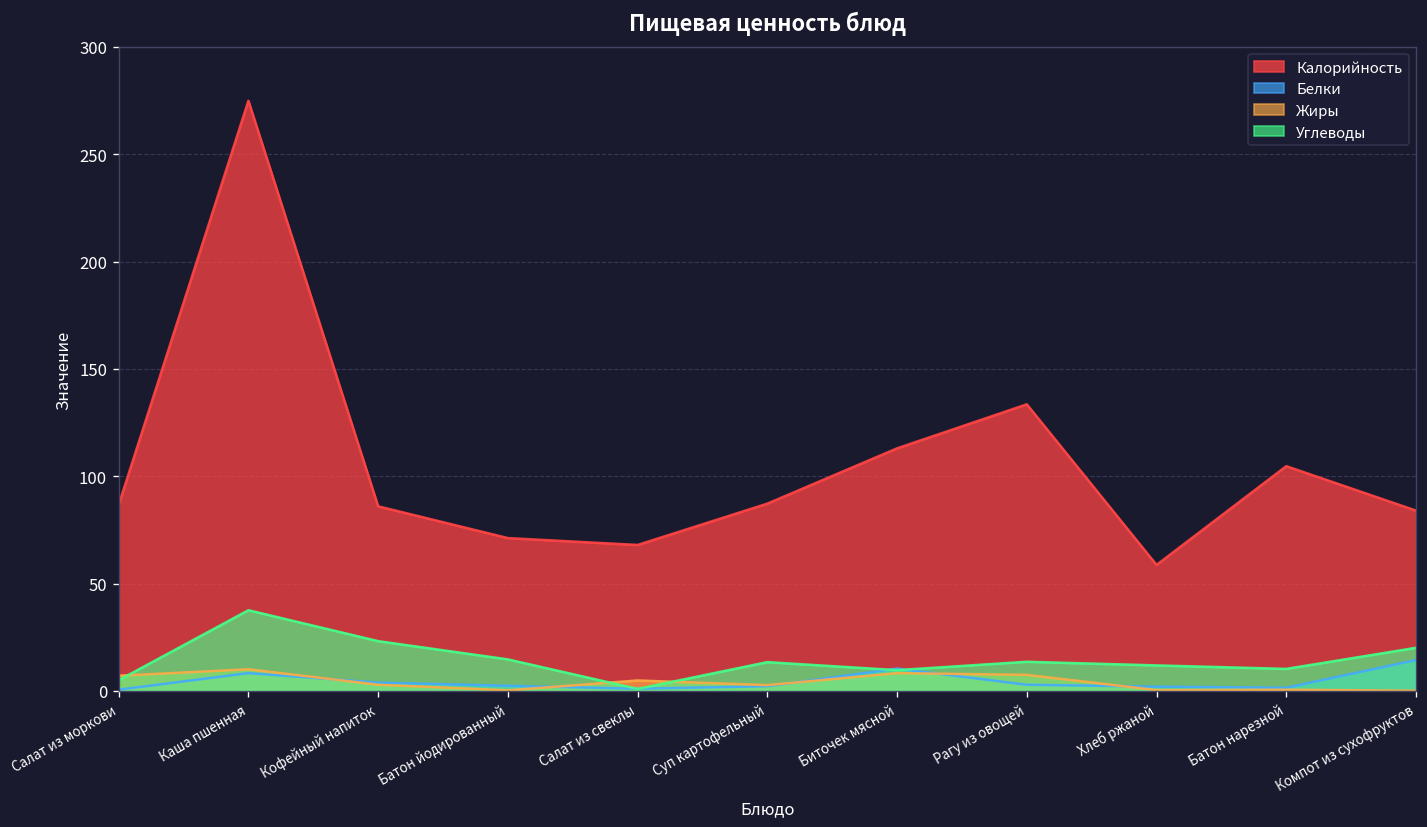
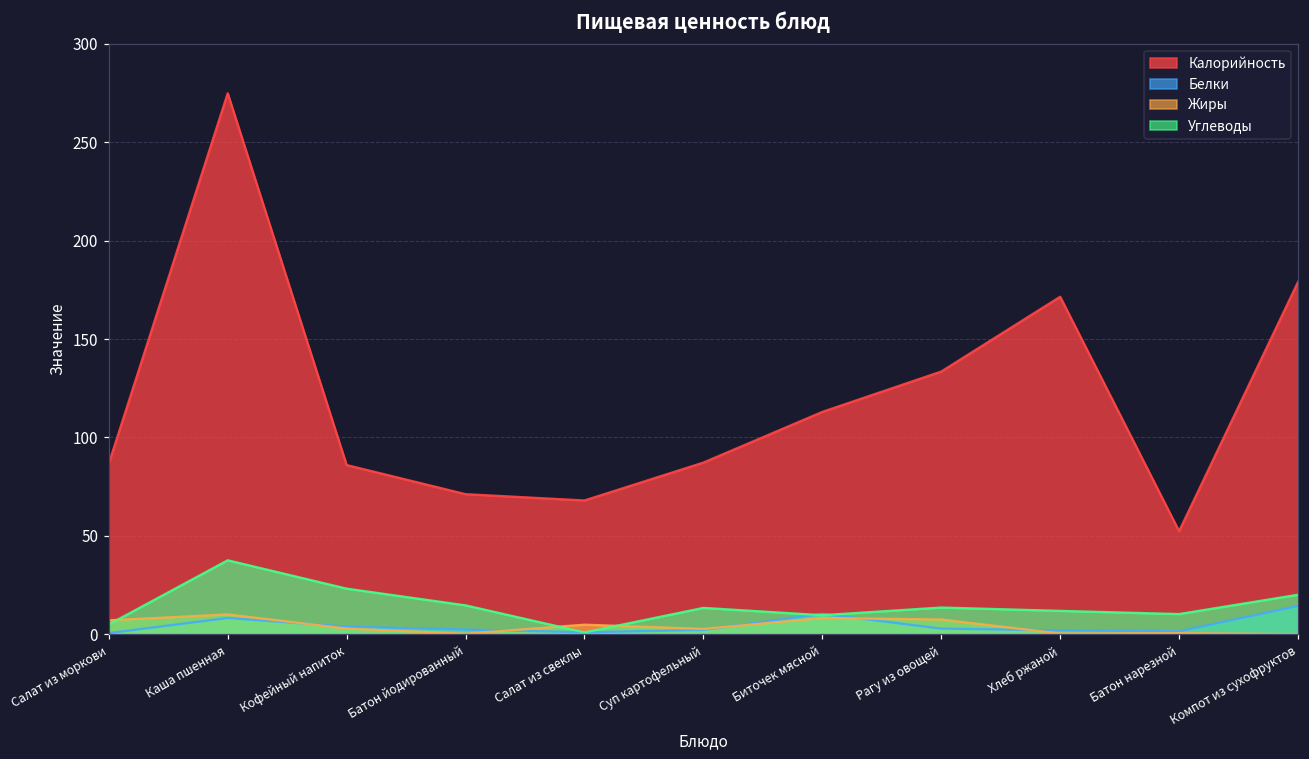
  {
    "Калорийность": {
      "Салат из моркови": 87,
      "Каша пшенная": 275,
      "Кофейный напиток": 86,
      "Батон йодированный": 71,
      "Салат из свеклы": 68,
      "Суп картофельный": 87,
      "Биточек мясной": 113,
      "Рагу из овощей": 134,
-     "Хлеб ржаной": 59,
-     "Батон нарезной": 105,
-     "Компот из сухофруктов": 84
+     "Хлеб ржаной": 172,
+     "Батон нарезной": 52,
+     "Компот из сухофруктов": 179
    },
    "Белки": {
      "Салат из моркови": 1,
      "Каша пшенная": 8,
      "Батон йодированный": 2,
      "Рагу из овощей": 3,
      "Хлеб ржаной": 2,
      "Компот из сухофруктов": 14
    },
    "Жиры": {
      "Салат из моркови": 7,
      "Каша пшенная": 10,
      "Батон йодированный": 0,
      "Салат из свеклы": 5,
      "Рагу из овощей": 8,
      "Хлеб ржаной": 0,
      "Компот из сухофруктов": 0
    },
    "Углеводы": {
      "Салат из моркови": 5,
      "Каша пшенная": 38,
      "Кофейный напиток": 23,
      "Батон йодированный": 15,
      "Суп картофельный": 13,
      "Рагу из овощей": 14,
      "Хлеб ржаной": 12,
      "Батон нарезной": 10,
      "Компот из сухофруктов": 20
    }
  }
